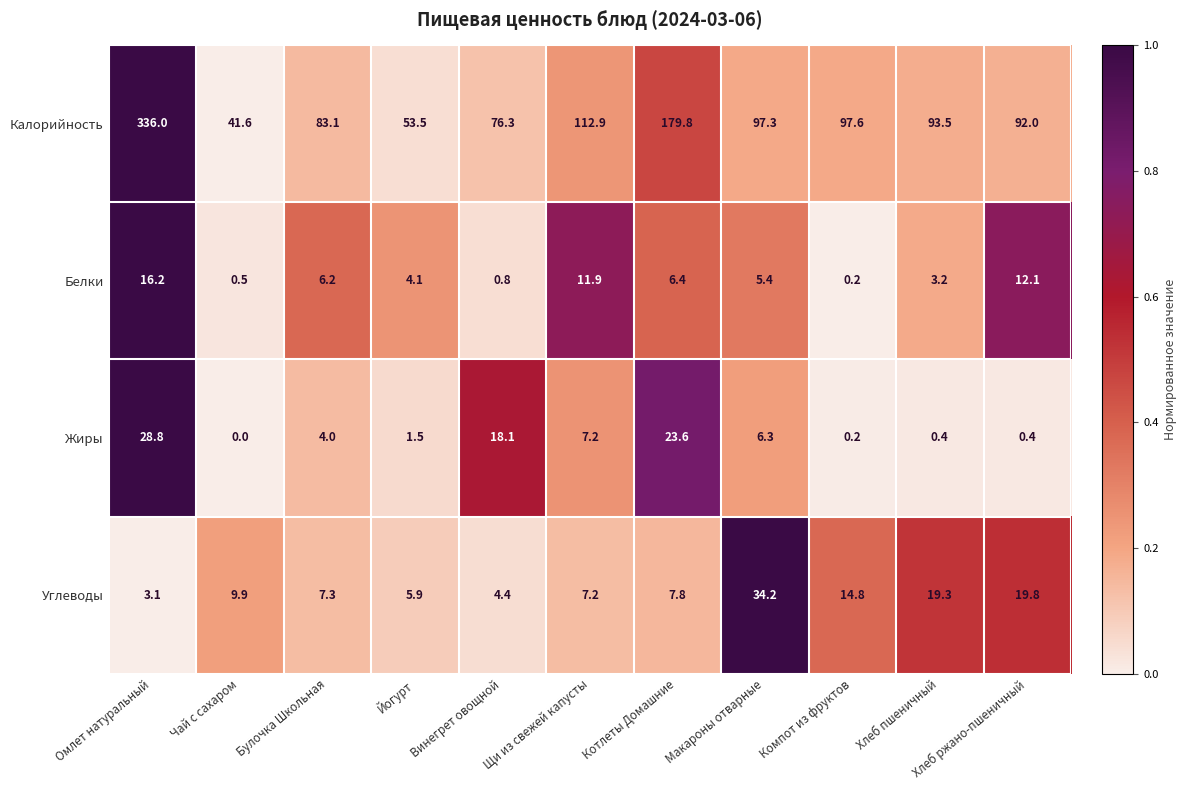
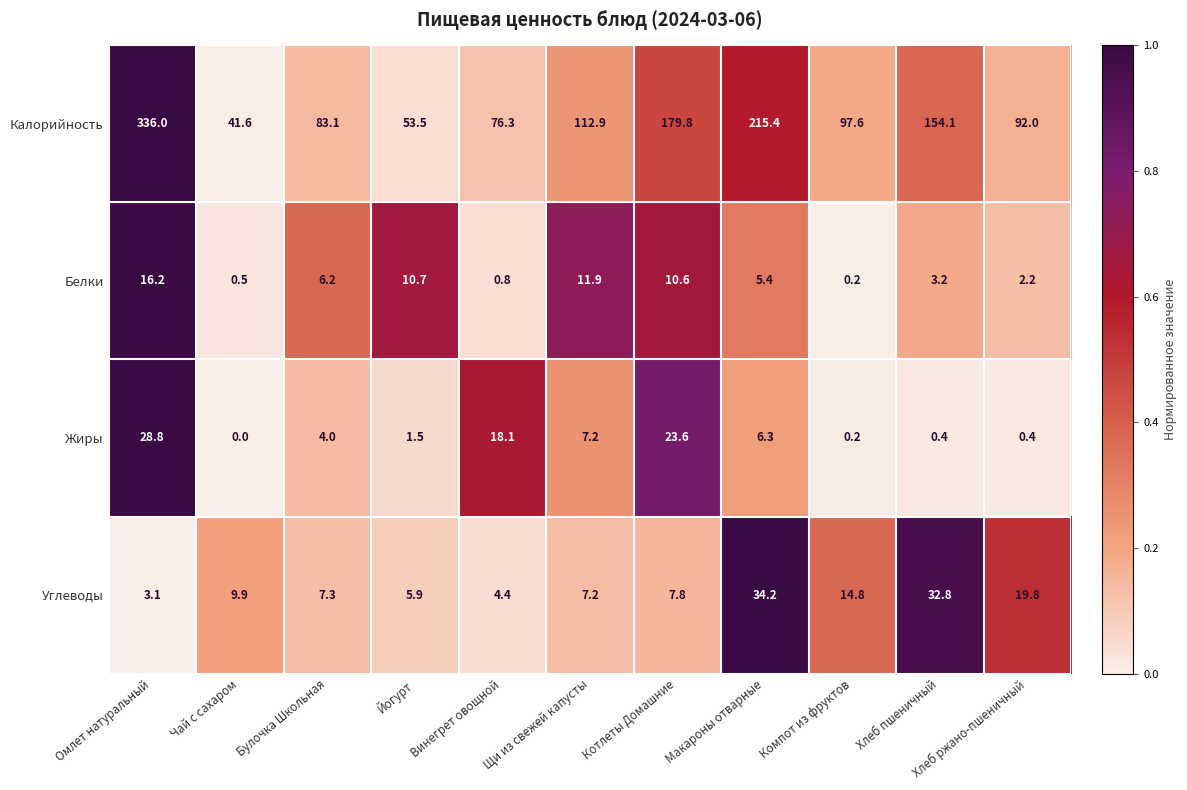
  {
    "Калорийность": {
      "Омлет натуральный": 336.0,
      "Чай с сахаром": 41.6,
      "Булочка Школьная": 83.1,
      "Йогурт": 53.5,
      "Винегрет овощной": 76.3,
      "Щи из свежей капусты": 112.9,
      "Котлеты Домашние": 179.8,
-     "Макароны отварные": 97.3,
+     "Макароны отварные": 215.4,
      "Компот из фруктов": 97.6,
-     "Хлеб пшеничный": 93.5,
+     "Хлеб пшеничный": 154.1,
      "Хлеб ржано-пшеничный": 92.0
    },
    "Белки": {
      "Омлет натуральный": 16.2,
      "Чай с сахаром": 0.5,
      "Булочка Школьная": 6.2,
-     "Йогурт": 4.1,
+     "Йогурт": 10.7,
      "Винегрет овощной": 0.8,
      "Щи из свежей капусты": 11.9,
-     "Котлеты Домашние": 6.4,
+     "Котлеты Домашние": 10.6,
      "Макароны отварные": 5.4,
      "Компот из фруктов": 0.2,
      "Хлеб пшеничный": 3.2,
-     "Хлеб ржано-пшеничный": 12.1
+     "Хлеб ржано-пшеничный": 2.2
    },
    "Жиры": {
      "Омлет натуральный": 28.8,
      "Чай с сахаром": 0.0,
      "Булочка Школьная": 4.0,
      "Йогурт": 1.5,
      "Винегрет овощной": 18.1,
      "Щи из свежей капусты": 7.2,
      "Котлеты Домашние": 23.6,
      "Макароны отварные": 6.3,
      "Компот из фруктов": 0.2,
      "Хлеб пшеничный": 0.4,
      "Хлеб ржано-пшеничный": 0.4
    },
    "Углеводы": {
      "Омлет натуральный": 3.1,
      "Чай с сахаром": 9.9,
      "Булочка Школьная": 7.3,
      "Йогурт": 5.9,
      "Винегрет овощной": 4.4,
      "Щи из свежей капусты": 7.2,
      "Котлеты Домашние": 7.8,
      "Макароны отварные": 34.2,
      "Компот из фруктов": 14.8,
-     "Хлеб пшеничный": 19.3,
+     "Хлеб пшеничный": 32.8,
      "Хлеб ржано-пшеничный": 19.8
    }
  }
